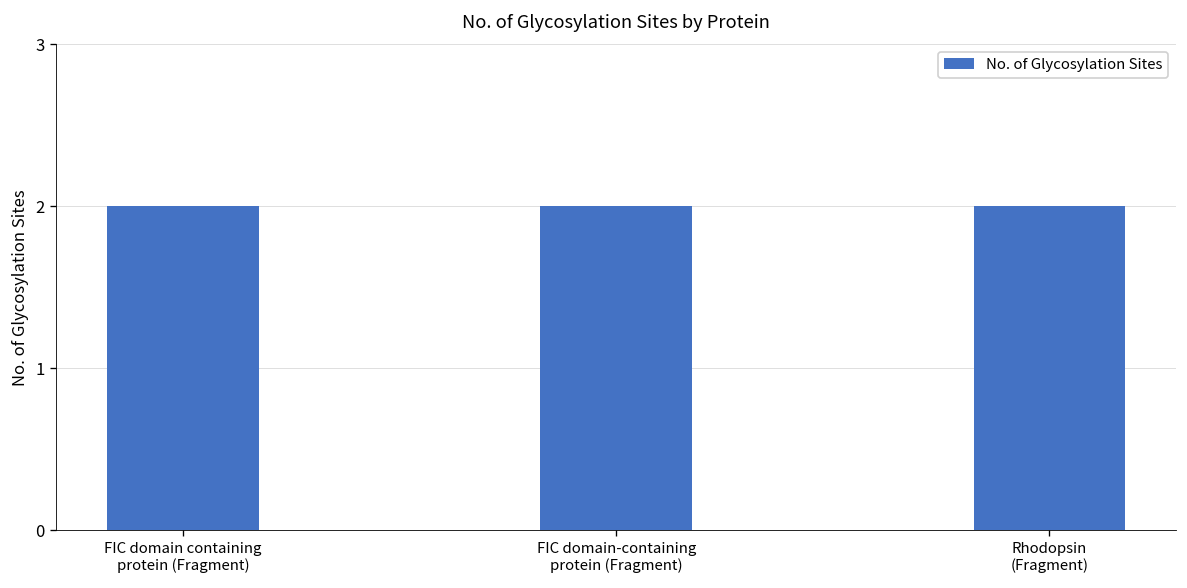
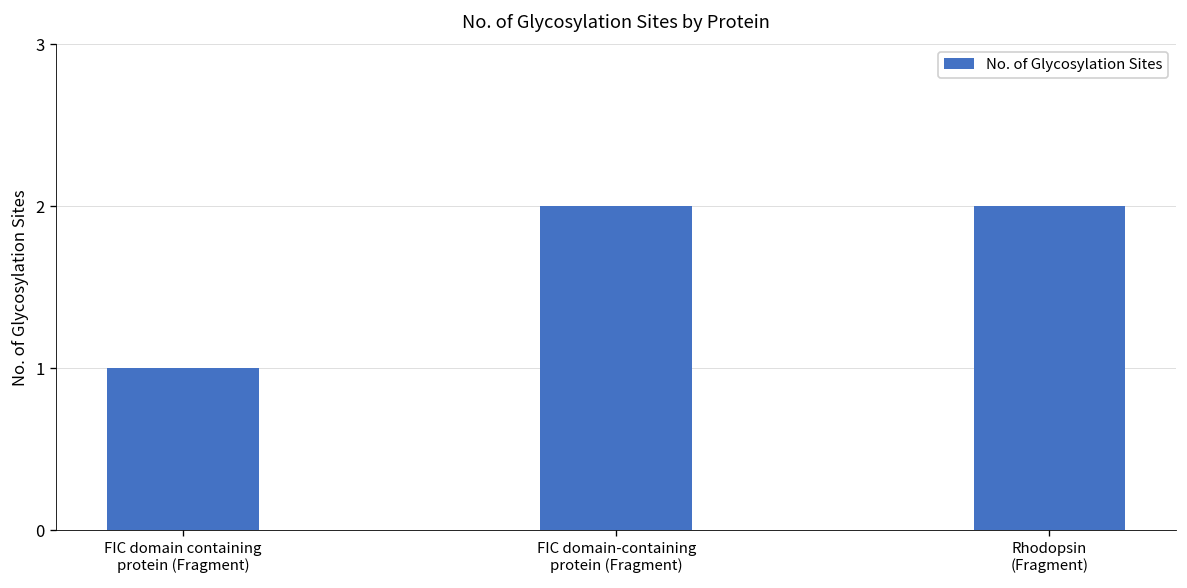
  {
-   "FIC domain containing protein (Fragment)": 2,
+   "FIC domain containing protein (Fragment)": 1,
    "FIC domain-containing protein (Fragment)": 2,
    "Rhodopsin (Fragment)": 2
  }
